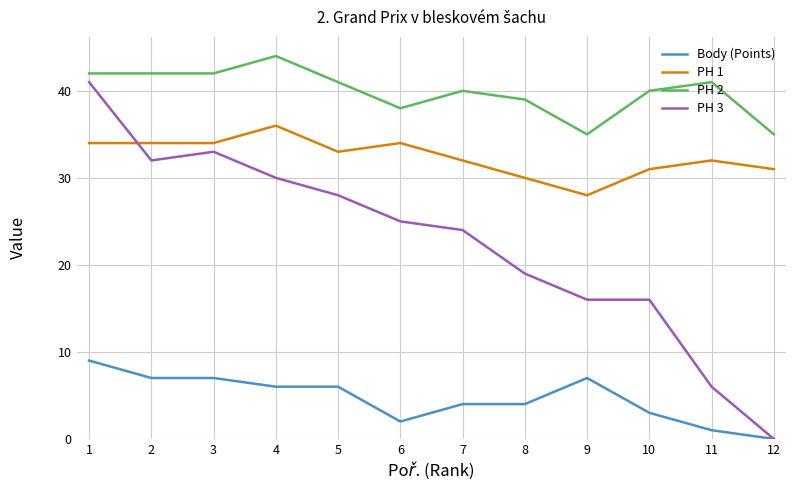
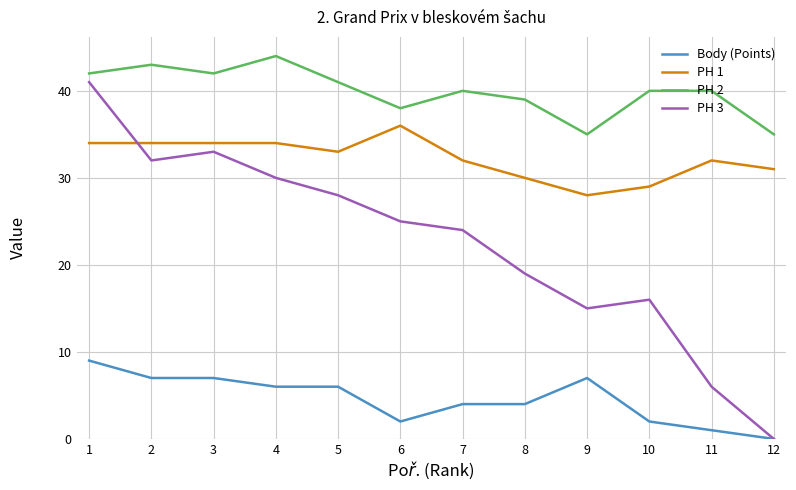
  {
    "Body (Points)": {
      "1": 9,
      "2": 7,
      "3": 7,
      "4": 6,
      "5": 6,
      "6": 2,
      "7": 4,
      "8": 4,
      "9": 7,
-     "10": 3,
+     "10": 2,
      "11": 1
    },
    "PH 1": {
      "1": 34,
      "2": 34,
      "3": 34,
-     "4": 36,
+     "4": 34,
      "5": 33,
-     "6": 34,
+     "6": 36,
      "7": 32,
      "8": 30,
      "9": 28,
-     "10": 31,
+     "10": 29,
      "11": 32,
      "12": 31
    },
    "PH 2": {
      "1": 42,
-     "2": 42,
+     "2": 43,
      "3": 42,
      "4": 44,
      "5": 41,
      "6": 38,
      "7": 40,
      "8": 39,
      "9": 35,
      "10": 40,
-     "11": 41,
+     "11": 40,
      "12": 35
    },
    "PH 3": {
      "1": 41,
      "2": 32,
      "3": 33,
      "4": 30,
      "5": 28,
      "6": 25,
      "7": 24,
      "8": 19,
-     "9": 16,
+     "9": 15,
      "10": 16,
      "11": 6
    }
  }
